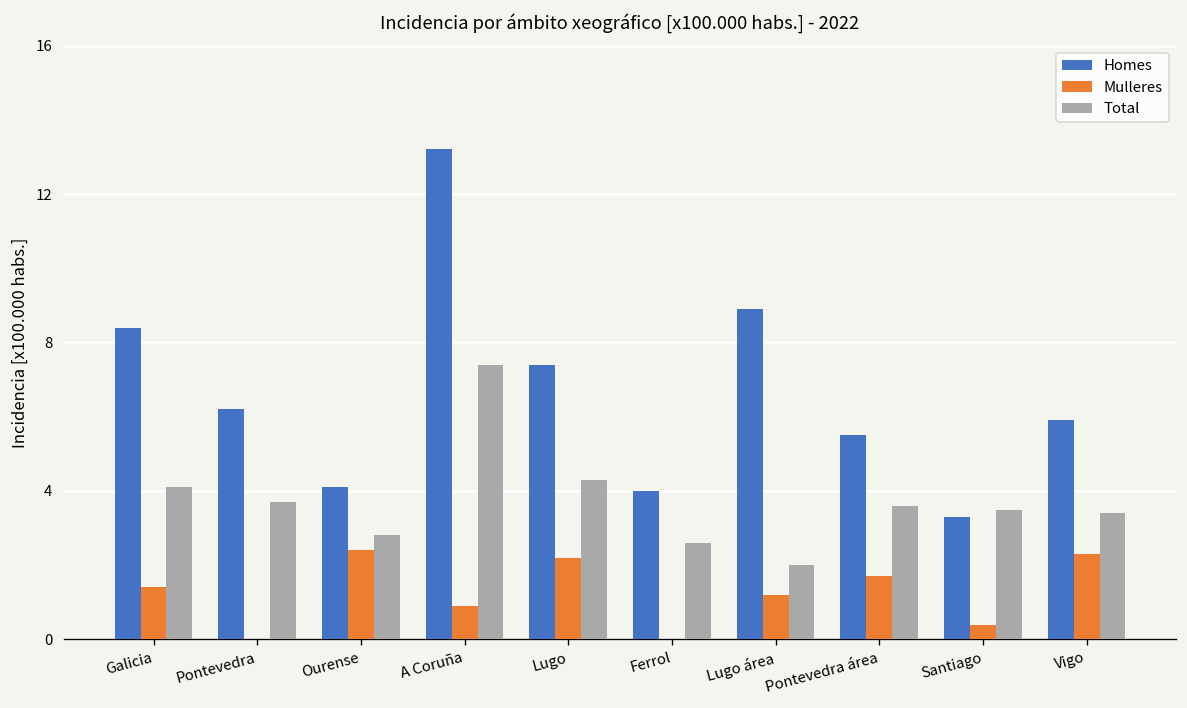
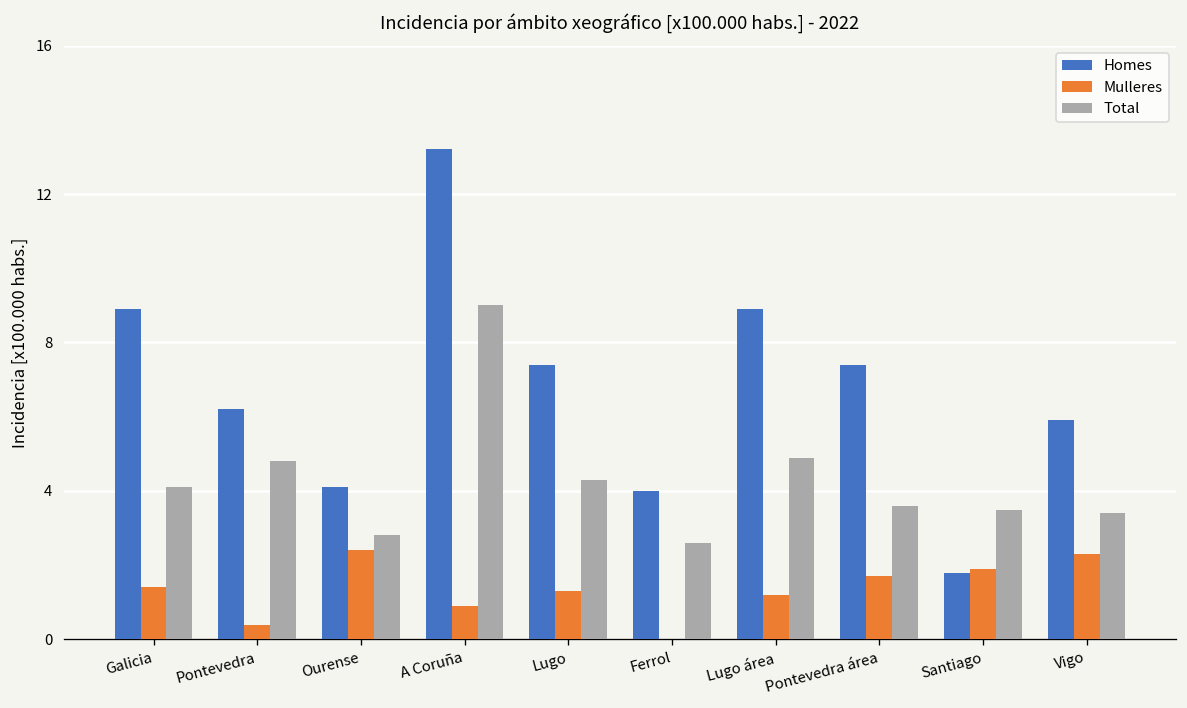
  {
    "Homes": {
-     "Galicia": 8.4,
+     "Galicia": 8.9,
      "Pontevedra": 6.2,
      "Ourense": 4.1,
      "A Coruña": 13.2,
      "Lugo": 7.4,
      "Ferrol": 4.0,
      "Lugo área": 8.9,
-     "Pontevedra área": 5.5,
-     "Santiago": 3.3,
+     "Pontevedra área": 7.4,
+     "Santiago": 1.8,
      "Vigo": 5.9
    },
    "Mulleres": {
      "Galicia": 1.4,
-     "Pontevedra": 0.0,
+     "Pontevedra": 0.4,
      "Ourense": 2.4,
      "A Coruña": 0.9,
-     "Lugo": 2.2,
+     "Lugo": 1.3,
      "Ferrol": 0.0,
      "Lugo área": 1.2,
      "Pontevedra área": 1.7,
-     "Santiago": 0.4,
+     "Santiago": 1.9,
      "Vigo": 2.3
    },
    "Total": {
      "Galicia": 4.1,
-     "Pontevedra": 3.7,
+     "Pontevedra": 4.8,
      "Ourense": 2.8,
-     "A Coruña": 7.4,
+     "A Coruña": 9.0,
      "Lugo": 4.3,
      "Ferrol": 2.6,
-     "Lugo área": 2.0,
+     "Lugo área": 4.9,
      "Pontevedra área": 3.6,
      "Santiago": 3.5,
      "Vigo": 3.4
    }
  }
